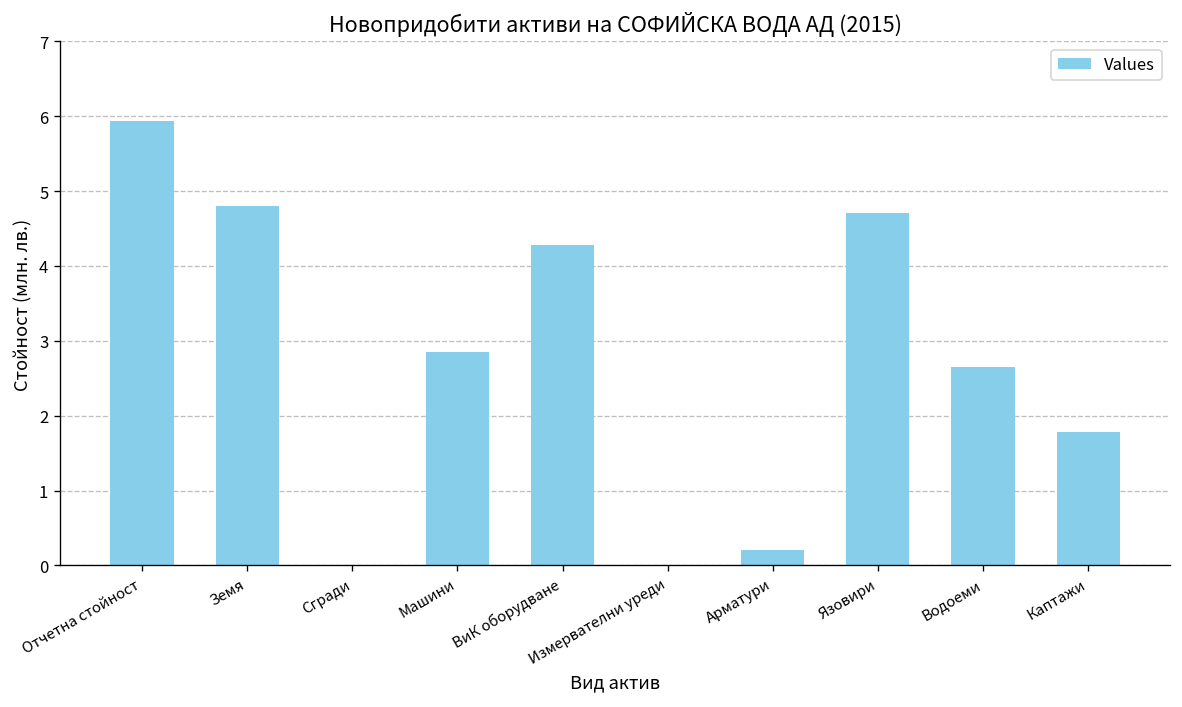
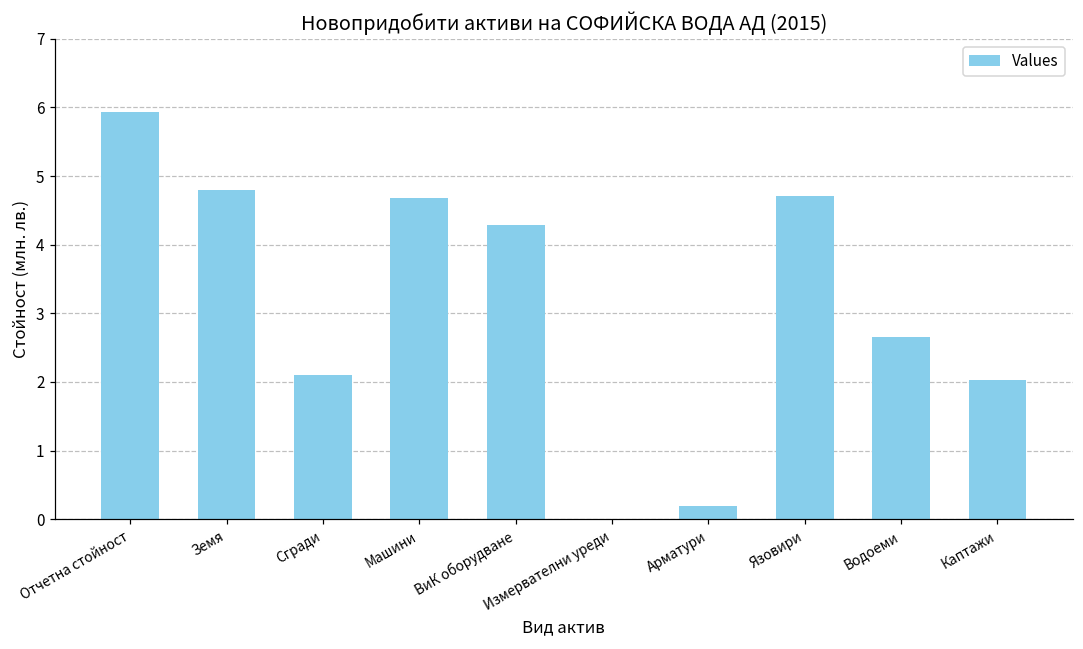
  {
    "Отчетна стойност": 5.9,
    "Земя": 4.8,
-   "Сгради": 0.0,
-   "Машини": 2.8,
+   "Сгради": 2.1,
+   "Машини": 4.7,
    "ВиК оборудване": 4.3,
    "Измервателни уреди": 0.0,
    "Арматури": 0.2,
    "Язовири": 4.7,
    "Водоеми": 2.7,
-   "Каптажи": 1.8
+   "Каптажи": 2.0
  }
